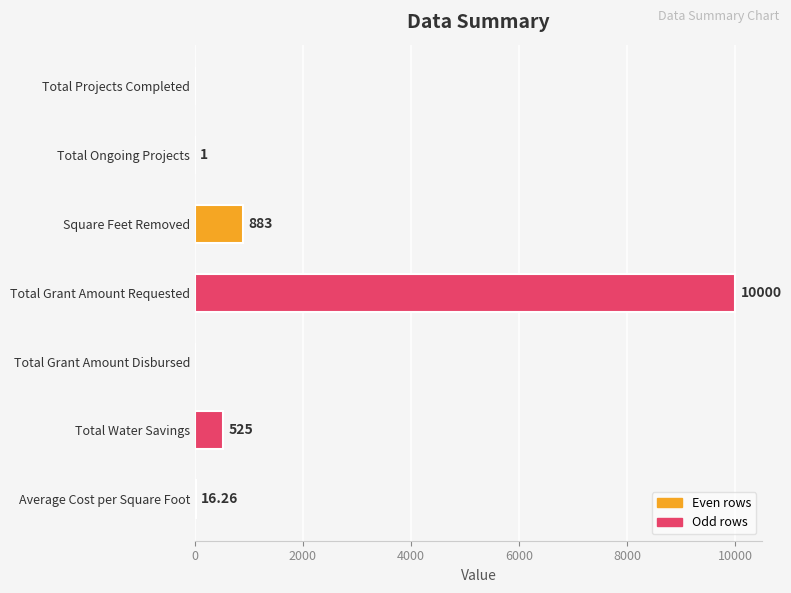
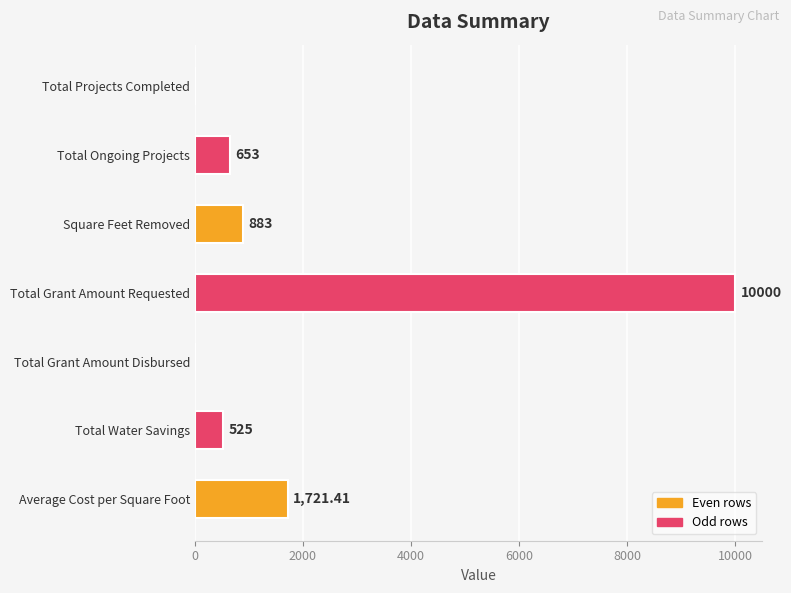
  {
-   "Total Ongoing Projects": "1",
+   "Total Ongoing Projects": "653",
    "Square Feet Removed": "883",
    "Total Grant Amount Requested": "10000",
    "Total Water Savings": "525",
-   "Average Cost per Square Foot": "16.26"
+   "Average Cost per Square Foot": "1,721.41"
  }
